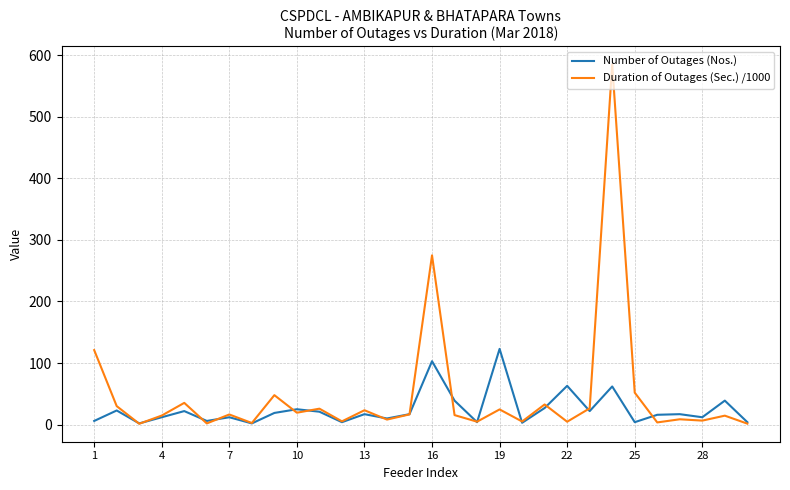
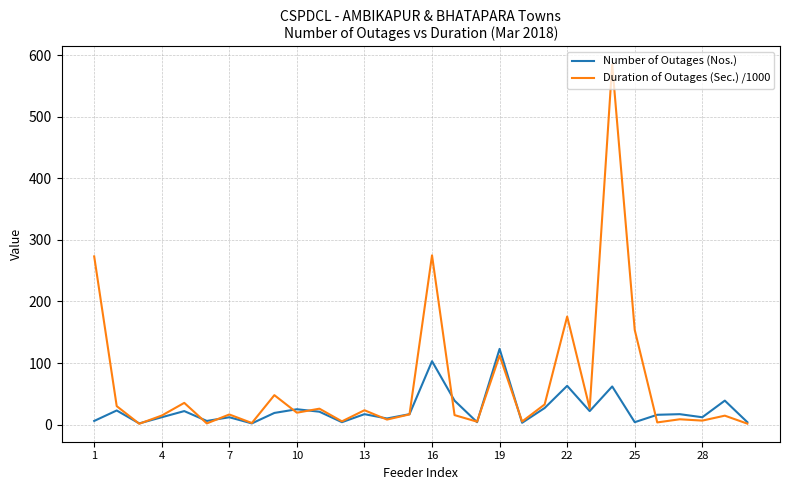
  {
    "Number of Outages (Nos.)": {
      "1": 10,
      "7": 10,
      "10": 30,
      "13": 20,
      "16": 100,
      "19": 120,
      "22": 60,
      "25": 0,
      "28": 10
    },
    "Duration of Outages (Sec.) /1000": {
-     "1": 120,
+     "1": 270,
      "7": 20,
      "10": 20,
      "13": 20,
      "16": 270,
-     "19": 20,
-     "22": 0,
-     "25": 50,
+     "19": 110,
+     "22": 180,
+     "25": 150,
      "28": 10
    }
  }
